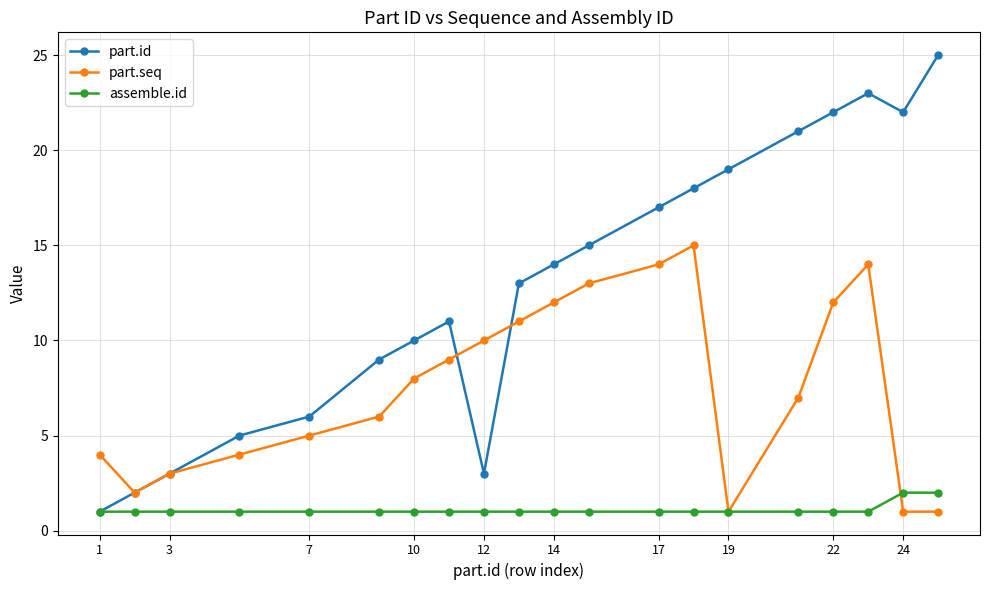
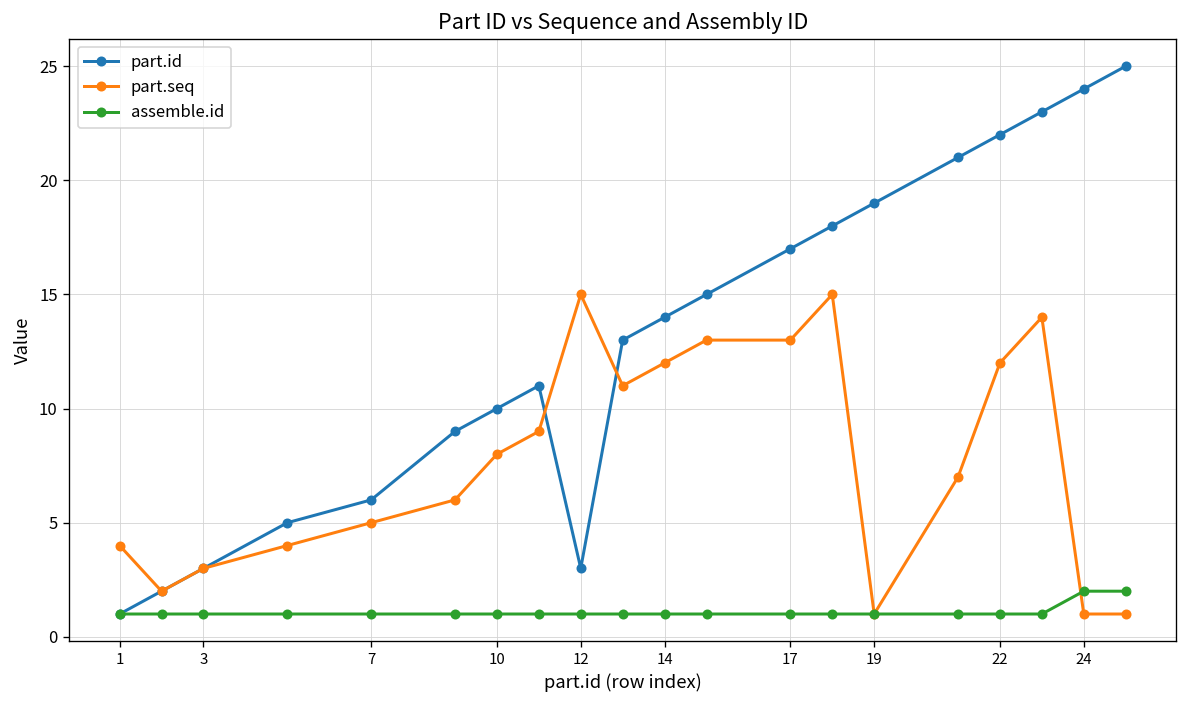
  {
    "part.id": {
      "7": 6,
      "10": 10,
      "12": 3,
      "14": 14,
      "17": 17,
      "19": 19,
      "22": 22,
-     "24": 22
+     "24": 24
    },
    "part.seq": {
      "1": 4,
      "7": 5,
      "10": 8,
-     "12": 10,
+     "12": 15,
      "14": 12,
-     "17": 14,
+     "17": 13,
      "22": 12,
      "24": 1
    },
    "assemble.id": {
      "3": 1,
      "7": 1,
      "10": 1,
      "12": 1,
      "14": 1,
      "17": 1,
      "22": 1,
      "24": 2
    }
  }
